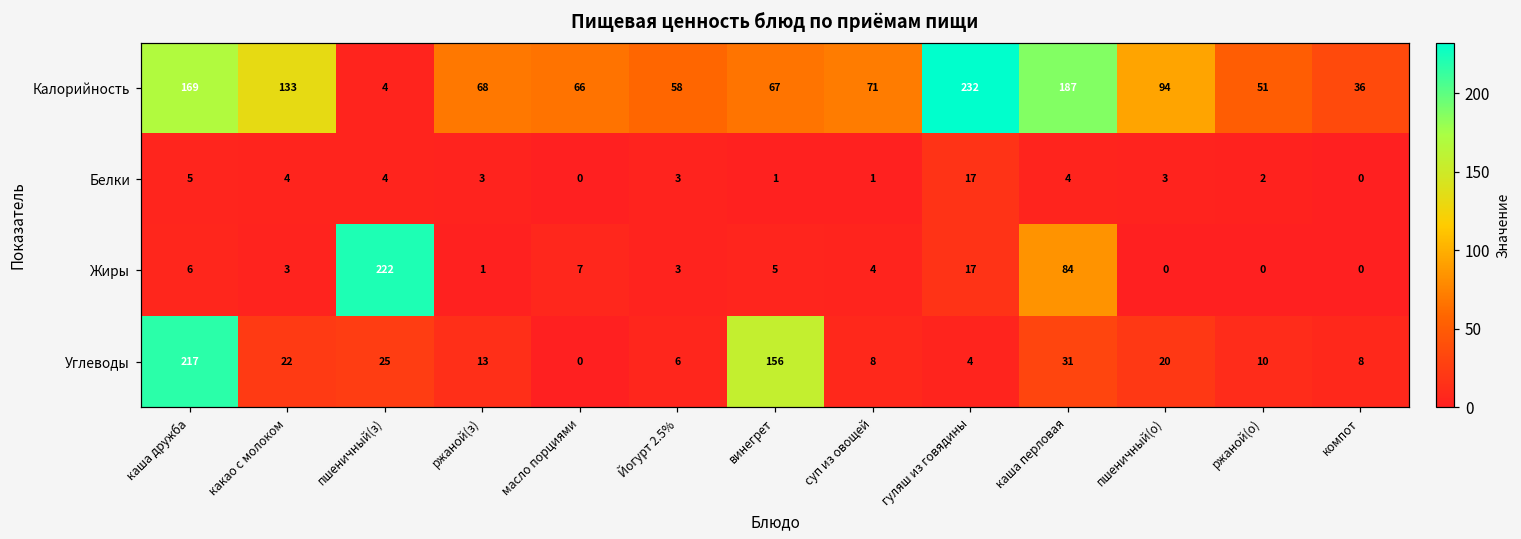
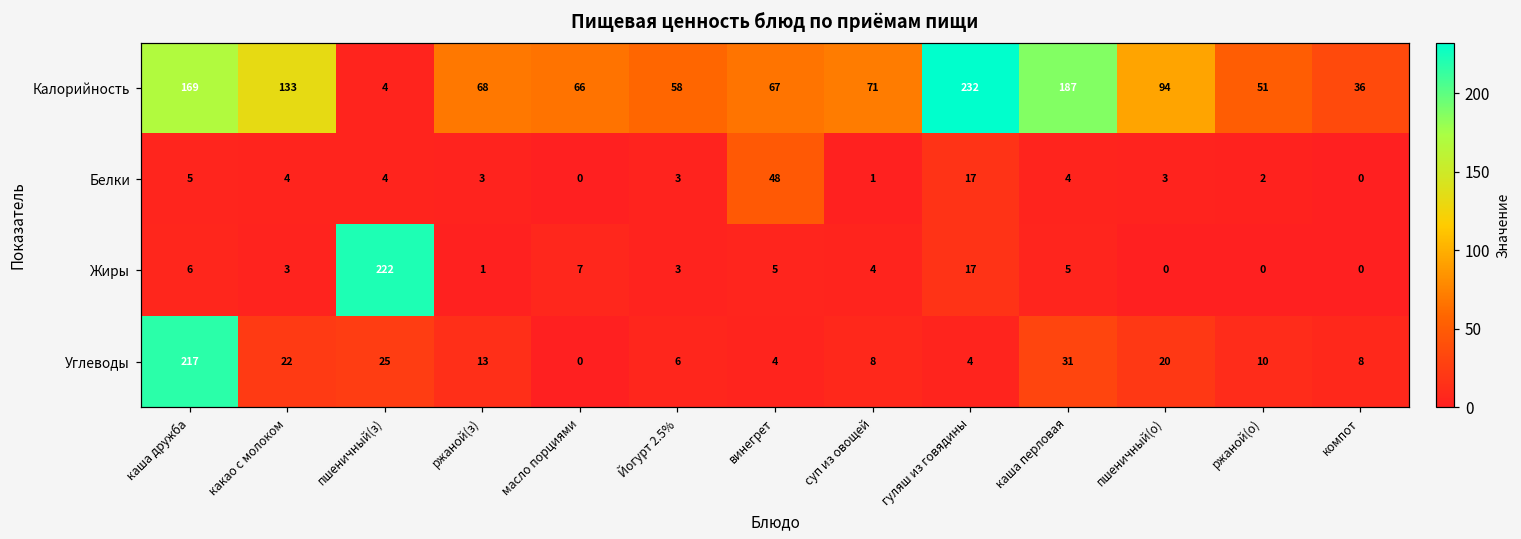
  {
    "Калорийность": {
      "каша дружба": 169,
      "какао с молоком": 133,
      "пшеничный(з)": 4,
      "ржаной(з)": 68,
      "масло порциями": 66,
      "Йогурт 2.5%": 58,
      "винегрет": 67,
      "суп из овощей": 71,
      "гуляш из говядины": 232,
      "каша перловая": 187,
      "пшеничный(о)": 94,
      "ржаной(о)": 51,
      "компот": 36
    },
    "Белки": {
      "каша дружба": 5,
      "какао с молоком": 4,
      "пшеничный(з)": 4,
      "ржаной(з)": 3,
      "масло порциями": 0,
      "Йогурт 2.5%": 3,
-     "винегрет": 1,
+     "винегрет": 48,
      "суп из овощей": 1,
      "гуляш из говядины": 17,
      "каша перловая": 4,
      "пшеничный(о)": 3,
      "ржаной(о)": 2,
      "компот": 0
    },
    "Жиры": {
      "каша дружба": 6,
      "какао с молоком": 3,
      "пшеничный(з)": 222,
      "ржаной(з)": 1,
      "масло порциями": 7,
      "Йогурт 2.5%": 3,
      "винегрет": 5,
      "суп из овощей": 4,
      "гуляш из говядины": 17,
-     "каша перловая": 84,
+     "каша перловая": 5,
      "пшеничный(о)": 0,
      "ржаной(о)": 0,
      "компот": 0
    },
    "Углеводы": {
      "каша дружба": 217,
      "какао с молоком": 22,
      "пшеничный(з)": 25,
      "ржаной(з)": 13,
      "масло порциями": 0,
      "Йогурт 2.5%": 6,
-     "винегрет": 156,
+     "винегрет": 4,
      "суп из овощей": 8,
      "гуляш из говядины": 4,
      "каша перловая": 31,
      "пшеничный(о)": 20,
      "ржаной(о)": 10,
      "компот": 8
    }
  }
